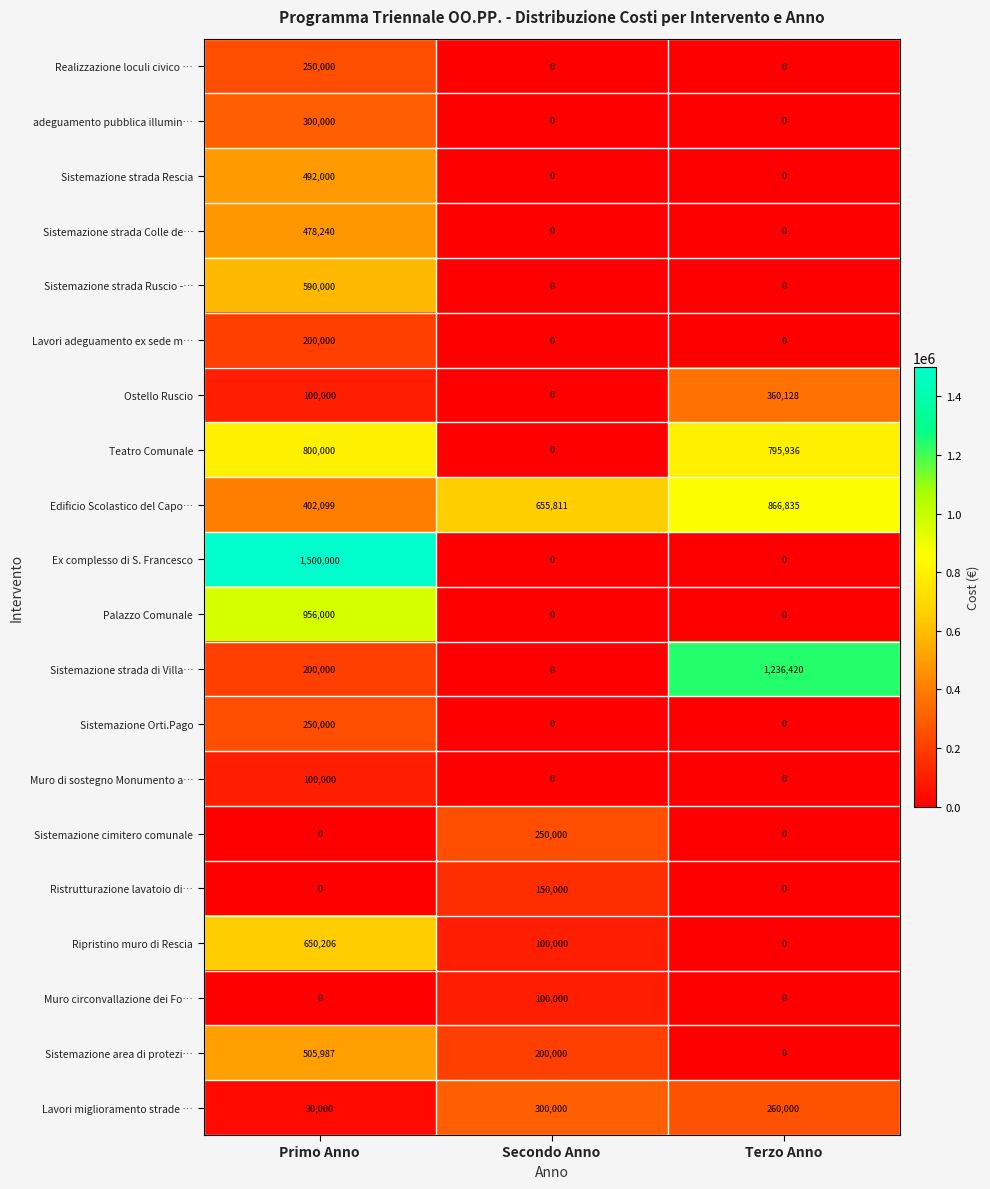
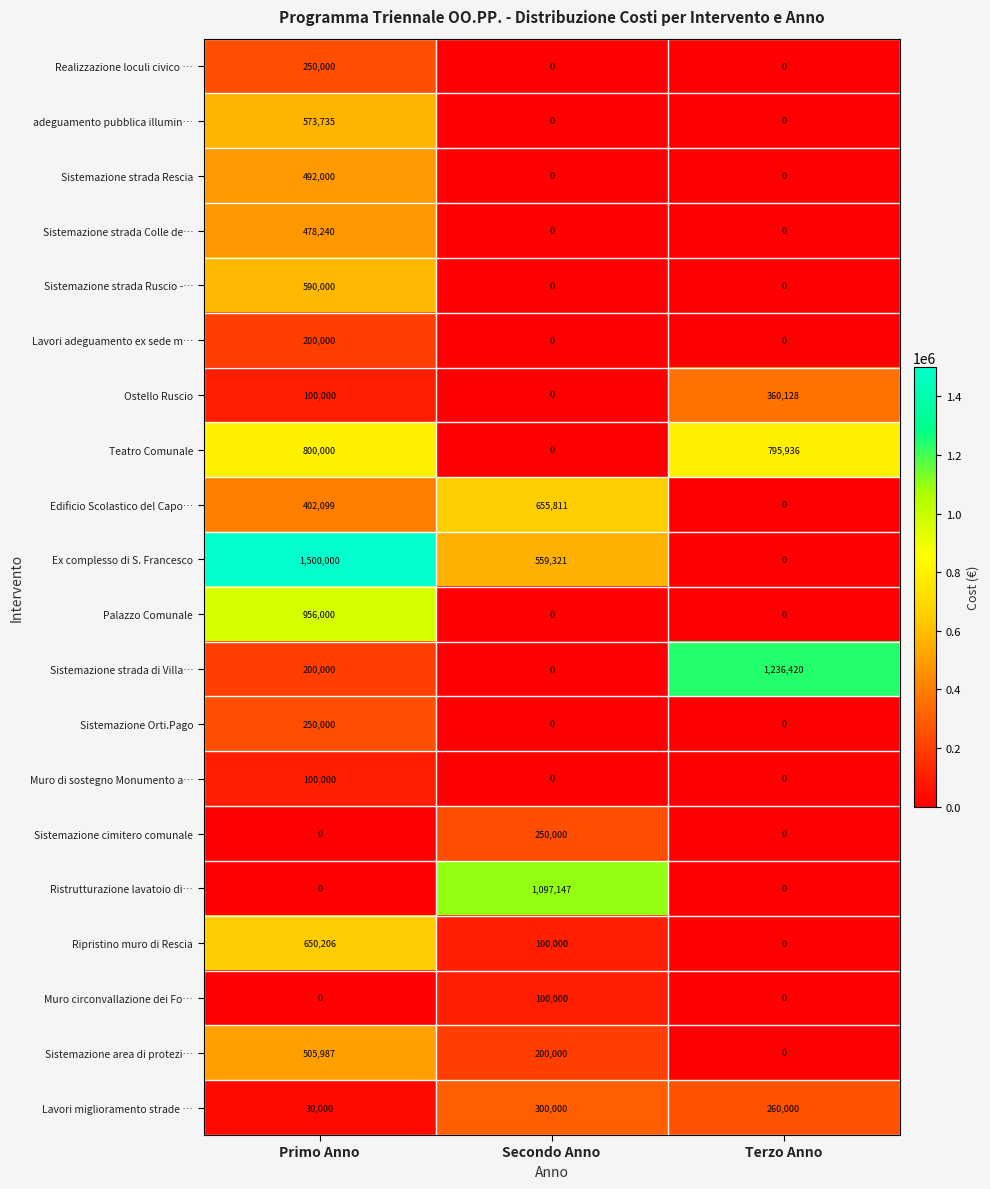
  {
    "Realizzazione loculi civico …": {
      "Primo Anno": "250,000",
      "Secondo Anno": "0",
      "Terzo Anno": "0"
    },
    "adeguamento pubblica illumin…": {
-     "Primo Anno": "300,000",
+     "Primo Anno": "573,735",
      "Secondo Anno": "0",
      "Terzo Anno": "0"
    },
    "Sistemazione strada Rescia": {
      "Primo Anno": "492,000",
      "Secondo Anno": "0",
      "Terzo Anno": "0"
    },
    "Sistemazione strada Colle de…": {
      "Primo Anno": "478,240",
      "Secondo Anno": "0",
      "Terzo Anno": "0"
    },
    "Sistemazione strada Ruscio -…": {
      "Primo Anno": "590,000",
      "Secondo Anno": "0",
      "Terzo Anno": "0"
    },
    "Lavori adeguamento ex sede m…": {
      "Primo Anno": "200,000",
      "Secondo Anno": "0",
      "Terzo Anno": "0"
    },
    "Ostello Ruscio": {
      "Primo Anno": "100,000",
      "Secondo Anno": "0",
      "Terzo Anno": "360,128"
    },
    "Teatro Comunale": {
      "Primo Anno": "800,000",
      "Secondo Anno": "0",
      "Terzo Anno": "795,936"
    },
    "Edificio Scolastico del Capo…": {
      "Primo Anno": "402,099",
      "Secondo Anno": "655,811",
-     "Terzo Anno": "866,835"
+     "Terzo Anno": "0"
    },
    "Ex complesso di S. Francesco": {
      "Primo Anno": "1,500,000",
-     "Secondo Anno": "0",
+     "Secondo Anno": "559,321",
      "Terzo Anno": "0"
    },
    "Palazzo Comunale": {
      "Primo Anno": "956,000",
      "Secondo Anno": "0",
      "Terzo Anno": "0"
    },
    "Sistemazione strada di Villa…": {
      "Primo Anno": "200,000",
      "Secondo Anno": "0",
      "Terzo Anno": "1,236,420"
    },
    "Sistemazione Orti.Pago": {
      "Primo Anno": "250,000",
      "Secondo Anno": "0",
      "Terzo Anno": "0"
    },
    "Muro di sostegno Monumento a…": {
      "Primo Anno": "100,000",
      "Secondo Anno": "0",
      "Terzo Anno": "0"
    },
    "Sistemazione cimitero comunale": {
      "Primo Anno": "0",
      "Secondo Anno": "250,000",
      "Terzo Anno": "0"
    },
    "Ristrutturazione lavatoio di…": {
      "Primo Anno": "0",
-     "Secondo Anno": "150,000",
+     "Secondo Anno": "1,097,147",
      "Terzo Anno": "0"
    },
    "Ripristino muro di Rescia": {
      "Primo Anno": "650,206",
      "Secondo Anno": "100,000",
      "Terzo Anno": "0"
    },
    "Muro circonvallazione dei Fo…": {
      "Primo Anno": "0",
      "Secondo Anno": "100,000",
      "Terzo Anno": "0"
    },
    "Sistemazione area di protezi…": {
      "Primo Anno": "505,987",
      "Secondo Anno": "200,000",
      "Terzo Anno": "0"
    },
    "Lavori miglioramento strade …": {
      "Primo Anno": "30,000",
      "Secondo Anno": "300,000",
      "Terzo Anno": "260,000"
    }
  }
